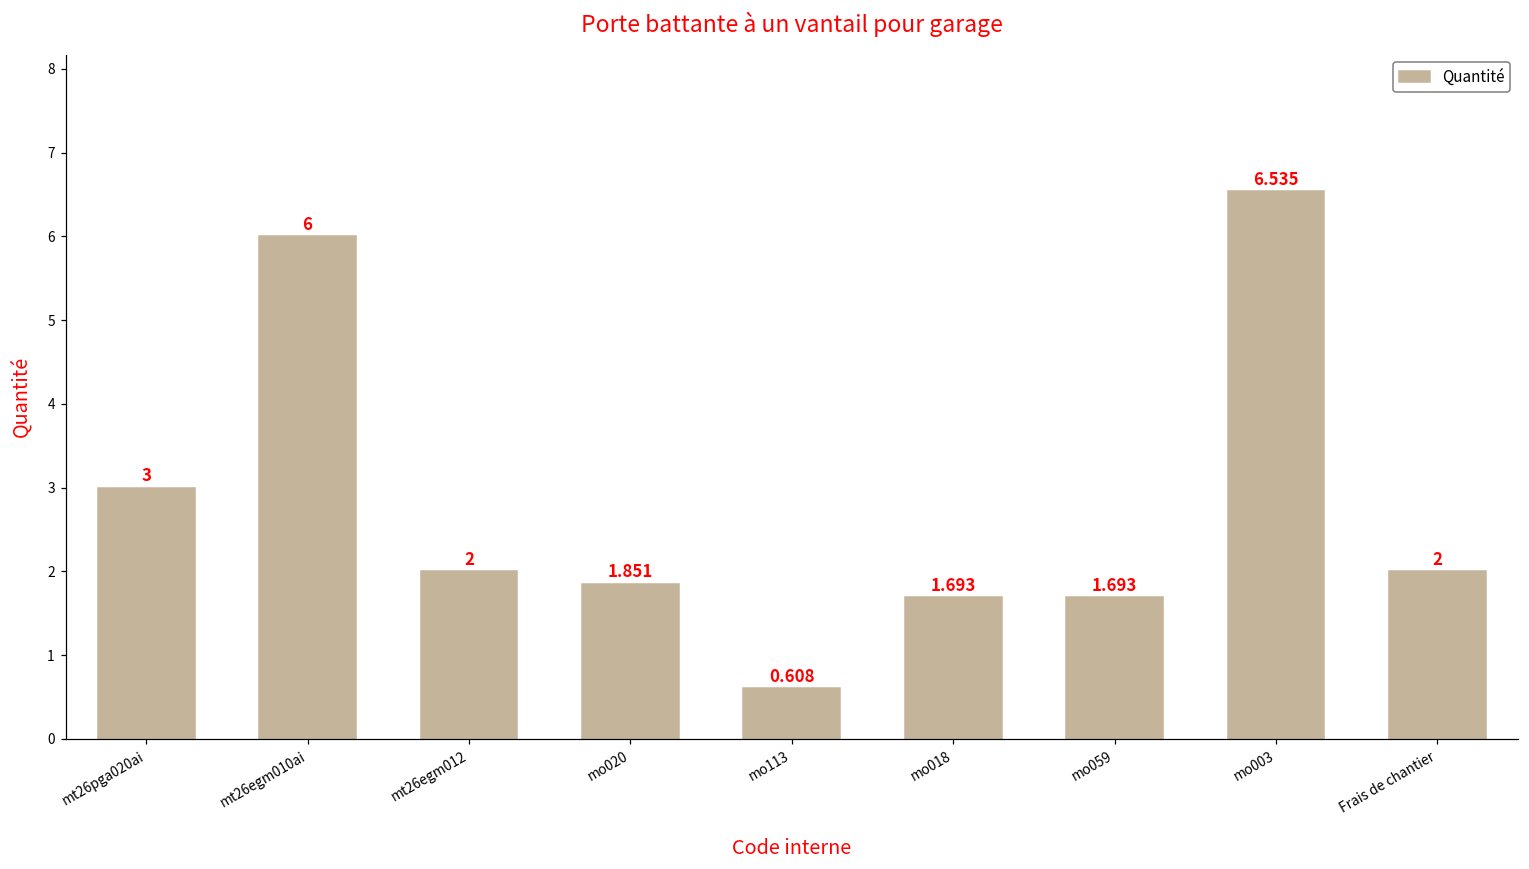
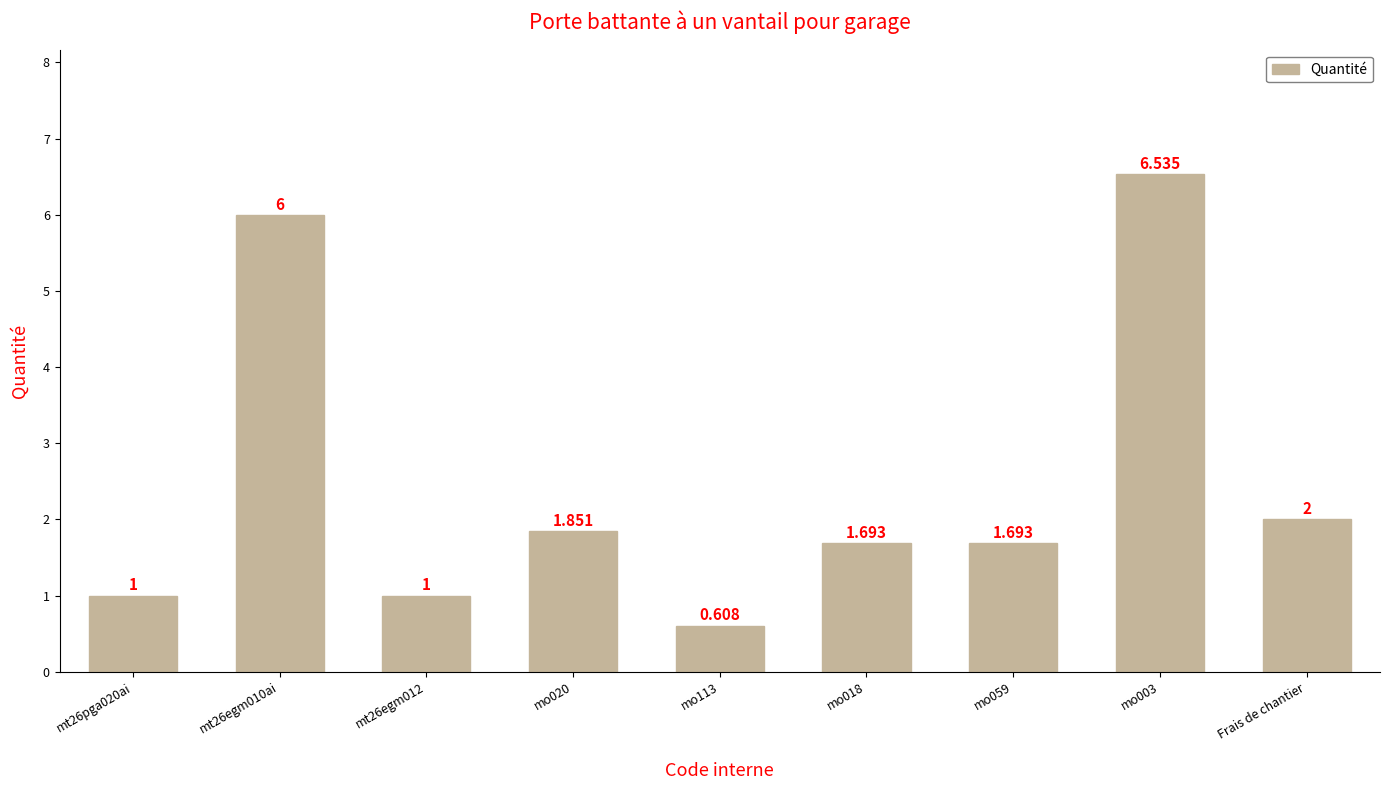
  {
-   "mt26pga020ai": 3,
+   "mt26pga020ai": 1,
    "mt26egm010ai": 6,
-   "mt26egm012": 2,
+   "mt26egm012": 1,
    "mo020": 1.851,
    "mo113": 0.608,
    "mo018": 1.693,
    "mo059": 1.693,
    "mo003": 6.535,
    "Frais de chantier": 2
  }
